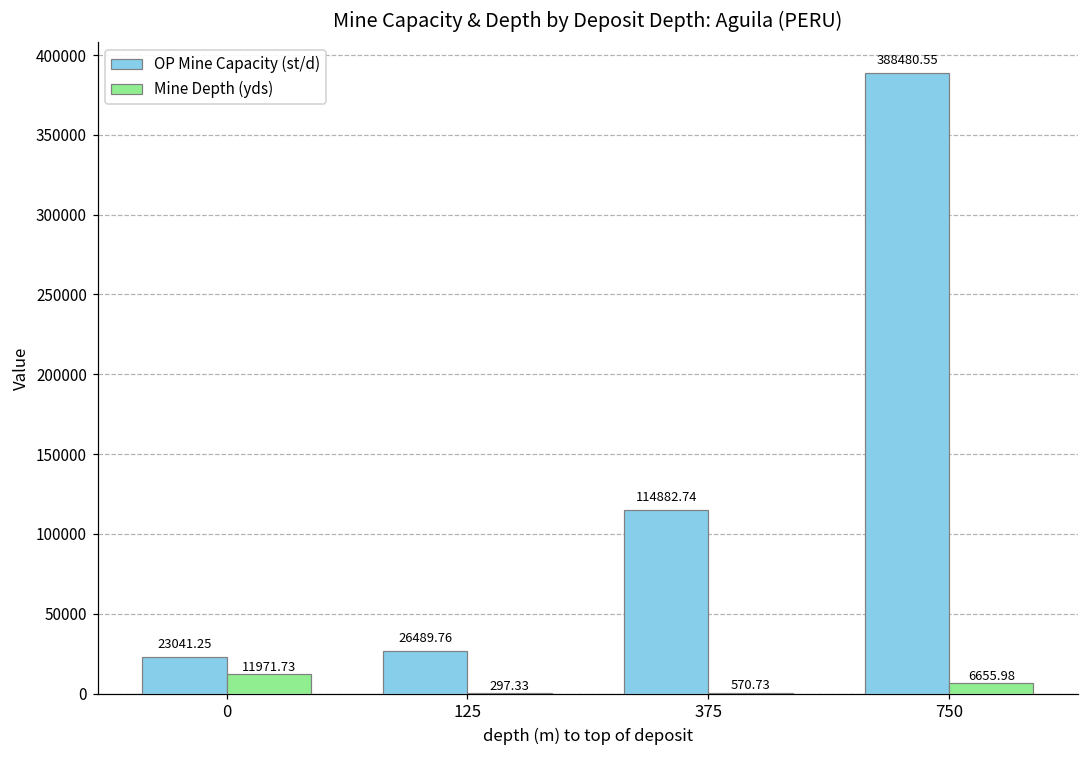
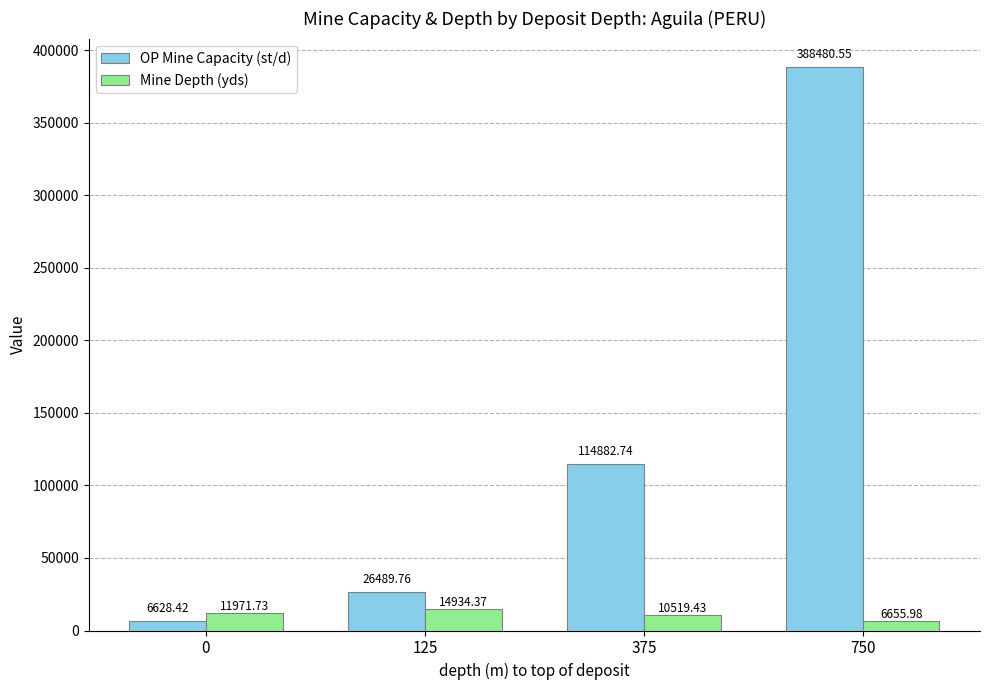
  {
    "OP Mine Capacity (st/d)": {
-     "0": 23041.25,
+     "0": 6628.42,
      "125": 26489.76,
      "375": 114882.74,
      "750": 388480.55
    },
    "Mine Depth (yds)": {
      "0": 11971.73,
-     "125": 297.33,
-     "375": 570.73,
+     "125": 14934.37,
+     "375": 10519.43,
      "750": 6655.98
    }
  }
